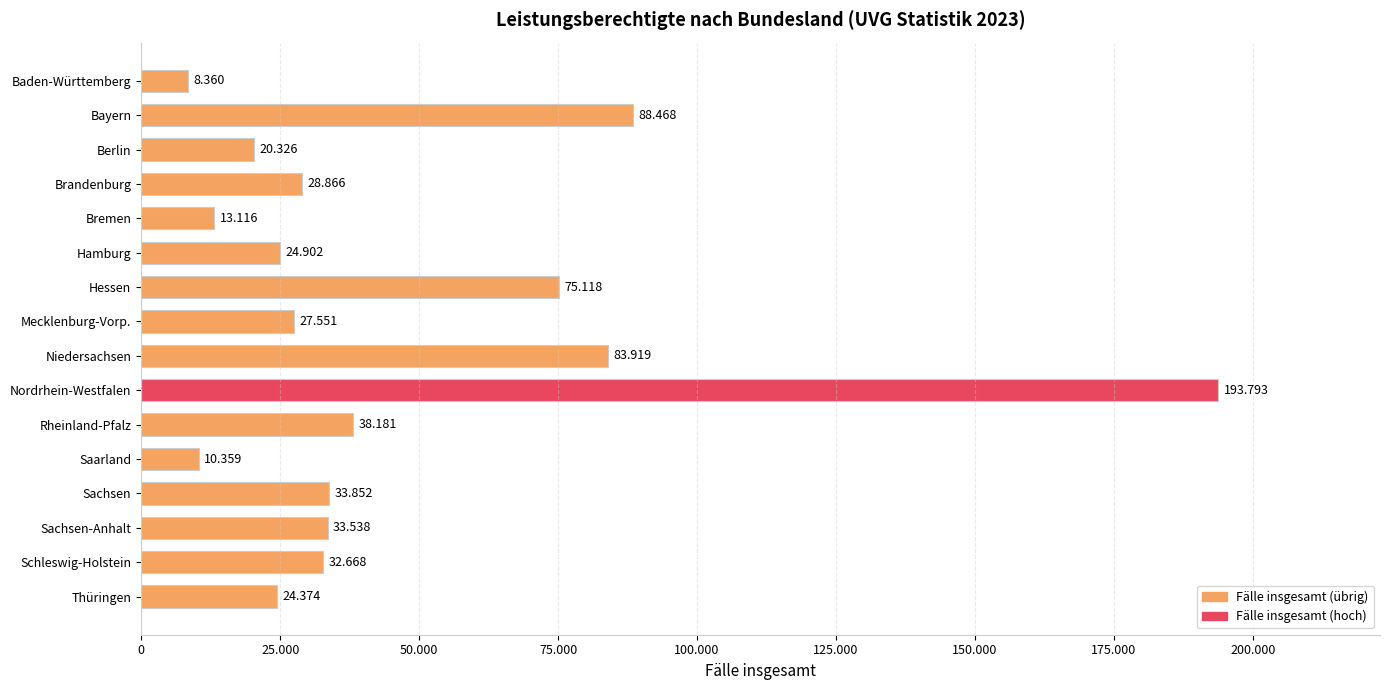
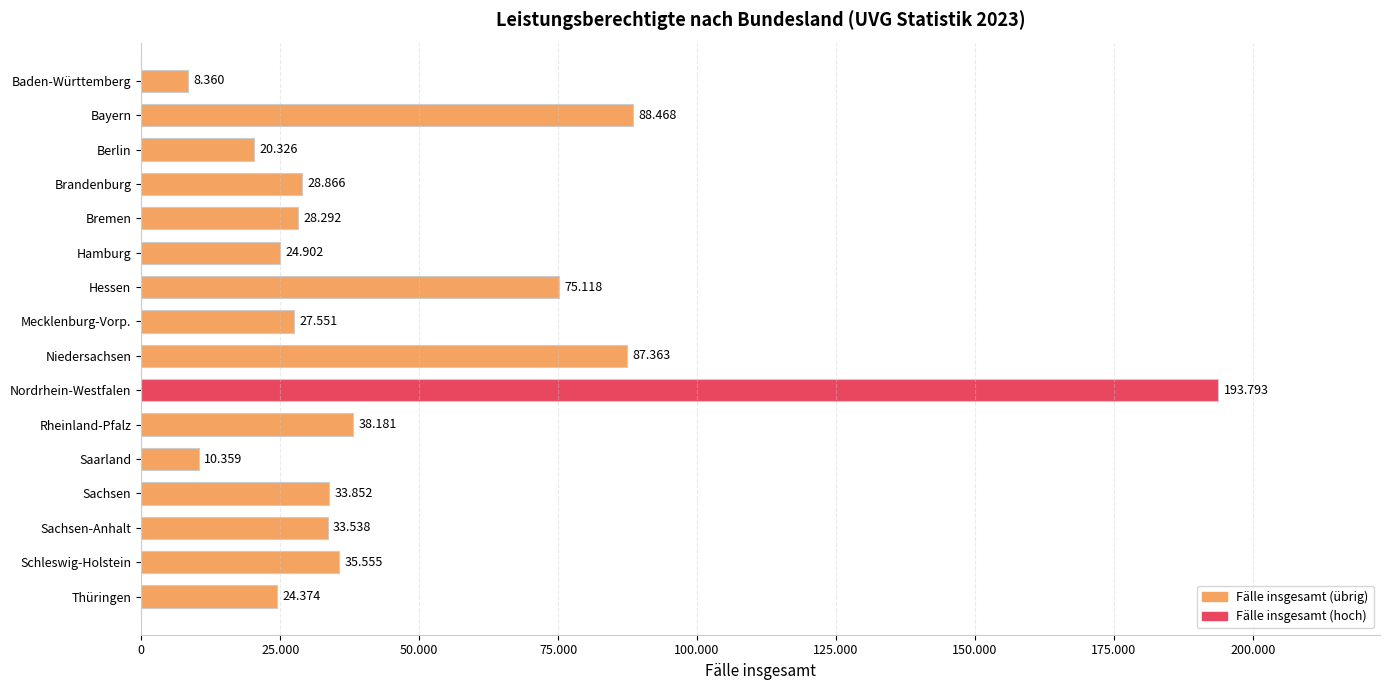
  {
-   "Bremen": 13.116,
-   "Niedersachsen": 83.919,
-   "Schleswig-Holstein": 32.668
+   "Bremen": 28.292,
+   "Niedersachsen": 87.363,
+   "Schleswig-Holstein": 35.555
  }
